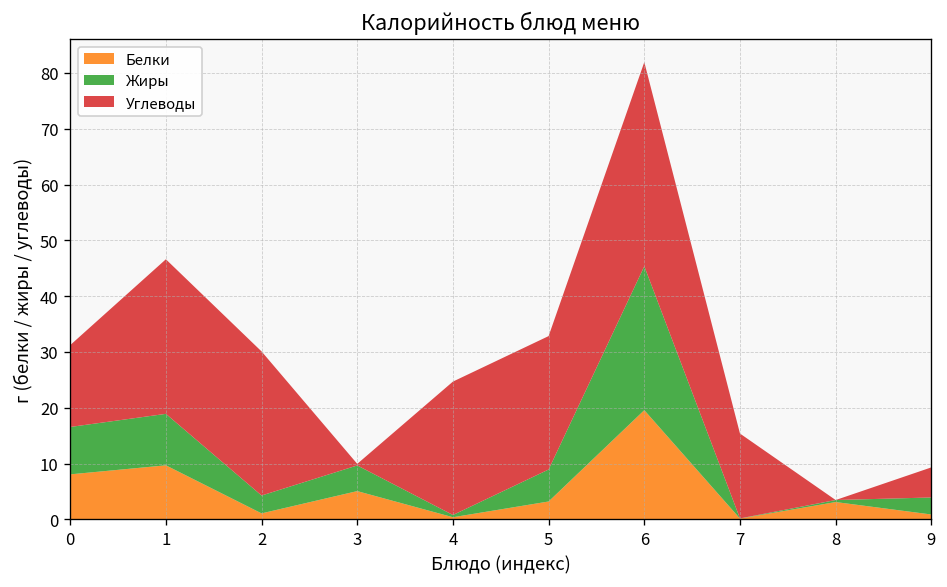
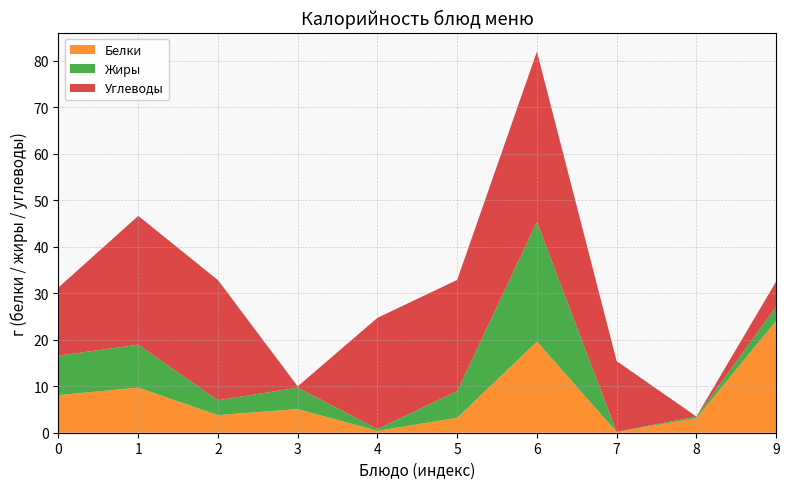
  {
    "Белки": {
      "0": 8,
      "1": 10,
-     "2": 1,
+     "2": 4,
      "3": 5,
      "5": 3,
      "6": 20,
-     "9": 1
+     "9": 24
    },
    "Жиры": {
      "0": 8,
      "1": 9,
      "2": 3,
      "5": 6,
      "6": 26,
      "9": 3
    },
    "Углеводы": {
      "0": 15,
      "1": 28,
      "2": 26,
      "4": 24,
      "5": 24,
      "6": 37,
      "7": 15,
      "9": 5
    }
  }
